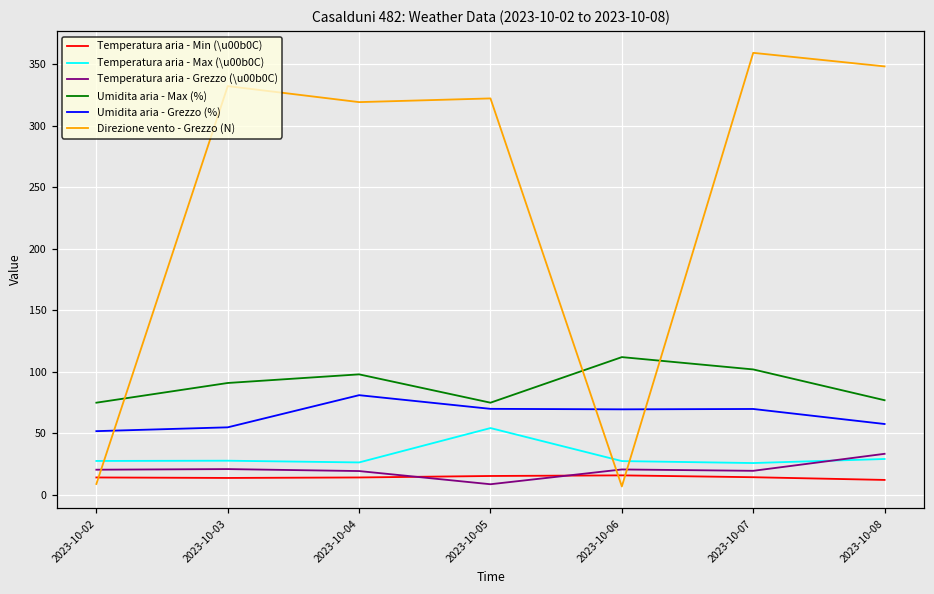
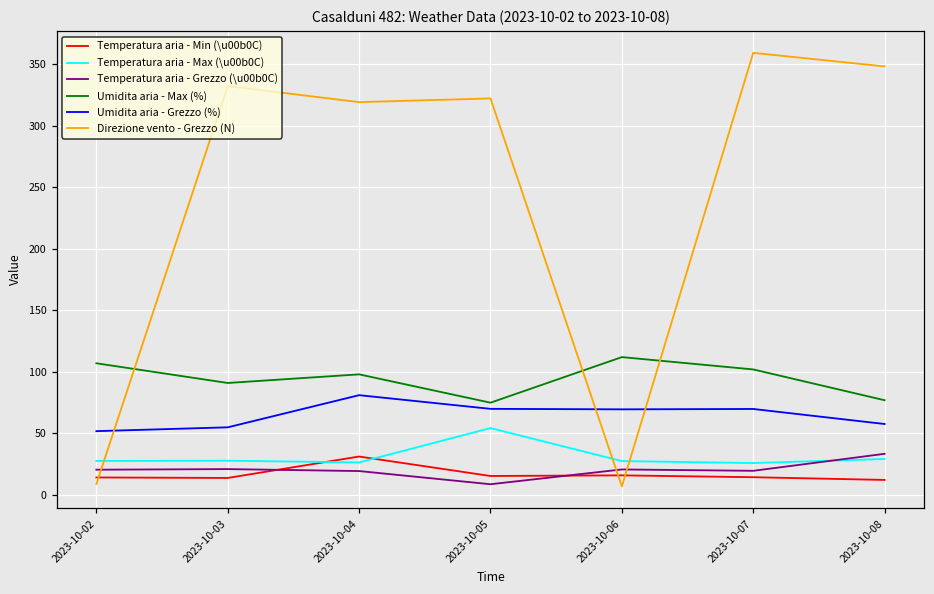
  {
    "Temperatura aria - Min (\\u00b0C)": {
      "2023-10-02": 14,
      "2023-10-03": 14,
-     "2023-10-04": 14,
+     "2023-10-04": 31,
      "2023-10-05": 16,
      "2023-10-06": 16,
      "2023-10-07": 15,
      "2023-10-08": 12
    },
    "Temperatura aria - Max (\\u00b0C)": {
      "2023-10-02": 28,
      "2023-10-03": 28,
      "2023-10-04": 27,
      "2023-10-05": 54,
      "2023-10-06": 28,
      "2023-10-07": 26,
      "2023-10-08": 29
    },
    "Temperatura aria - Grezzo (\\u00b0C)": {
      "2023-10-02": 21,
      "2023-10-03": 21,
      "2023-10-04": 20,
      "2023-10-05": 9,
      "2023-10-06": 21,
      "2023-10-07": 20,
      "2023-10-08": 34
    },
    "Umidita aria - Max (%)": {
-     "2023-10-02": 75,
+     "2023-10-02": 107,
      "2023-10-03": 91,
      "2023-10-04": 98,
      "2023-10-05": 75,
      "2023-10-06": 112,
      "2023-10-07": 102,
      "2023-10-08": 77
    },
    "Umidita aria - Grezzo (%)": {
      "2023-10-02": 52,
      "2023-10-03": 55,
      "2023-10-04": 81,
      "2023-10-05": 70,
      "2023-10-06": 70,
      "2023-10-07": 70,
      "2023-10-08": 58
    },
    "Direzione vento - Grezzo (N)": {
      "2023-10-02": 9,
      "2023-10-04": 319,
      "2023-10-05": 322,
      "2023-10-06": 7,
      "2023-10-07": 359,
      "2023-10-08": 348
    }
  }
